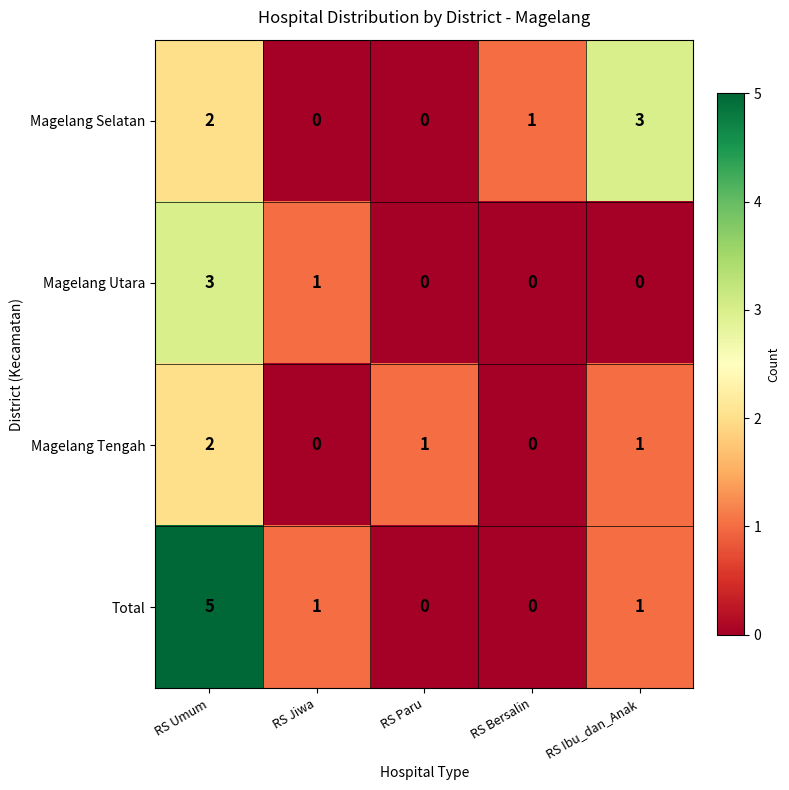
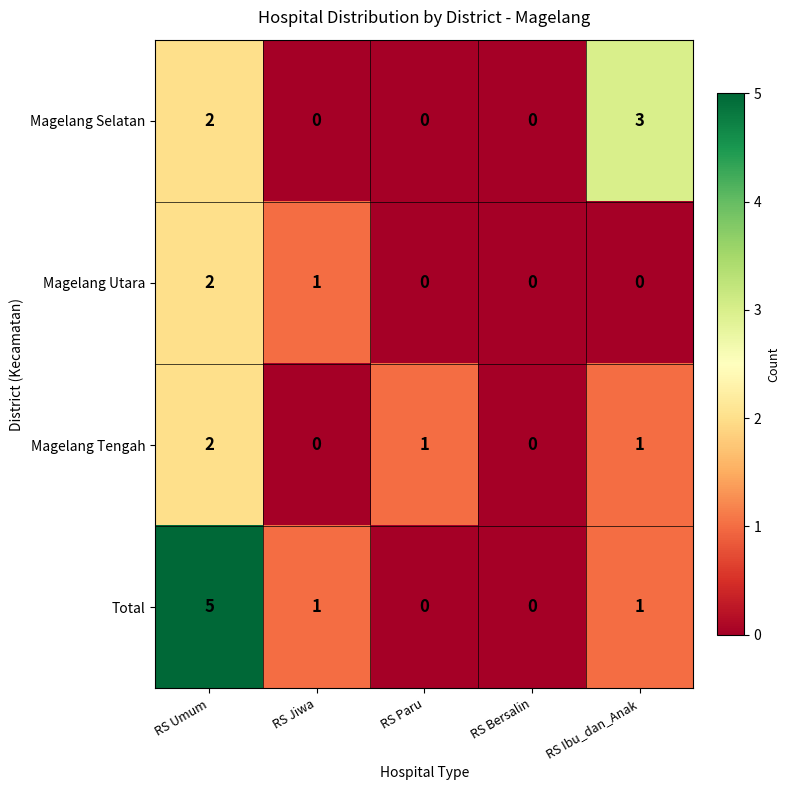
  {
    "Magelang Selatan": {
      "RS Umum": 2,
      "RS Jiwa": 0,
      "RS Paru": 0,
-     "RS Bersalin": 1,
+     "RS Bersalin": 0,
      "RS Ibu_dan_Anak": 3
    },
    "Magelang Utara": {
-     "RS Umum": 3,
+     "RS Umum": 2,
      "RS Jiwa": 1,
      "RS Paru": 0,
      "RS Bersalin": 0,
      "RS Ibu_dan_Anak": 0
    },
    "Magelang Tengah": {
      "RS Umum": 2,
      "RS Jiwa": 0,
      "RS Paru": 1,
      "RS Bersalin": 0,
      "RS Ibu_dan_Anak": 1
    },
    "Total": {
      "RS Umum": 5,
      "RS Jiwa": 1,
      "RS Paru": 0,
      "RS Bersalin": 0,
      "RS Ibu_dan_Anak": 1
    }
  }
